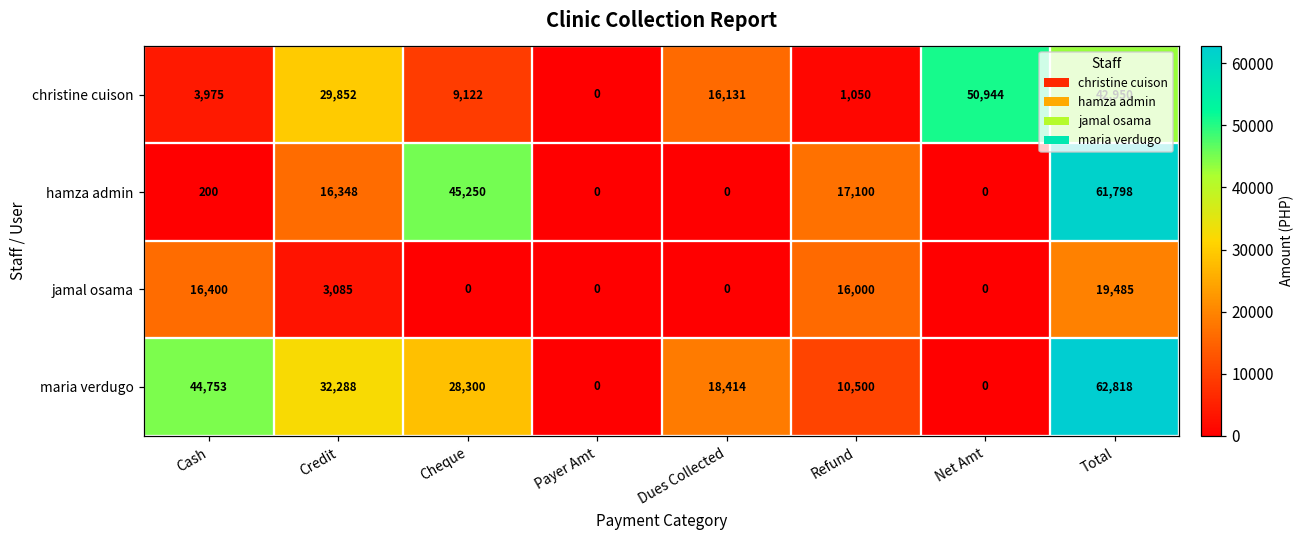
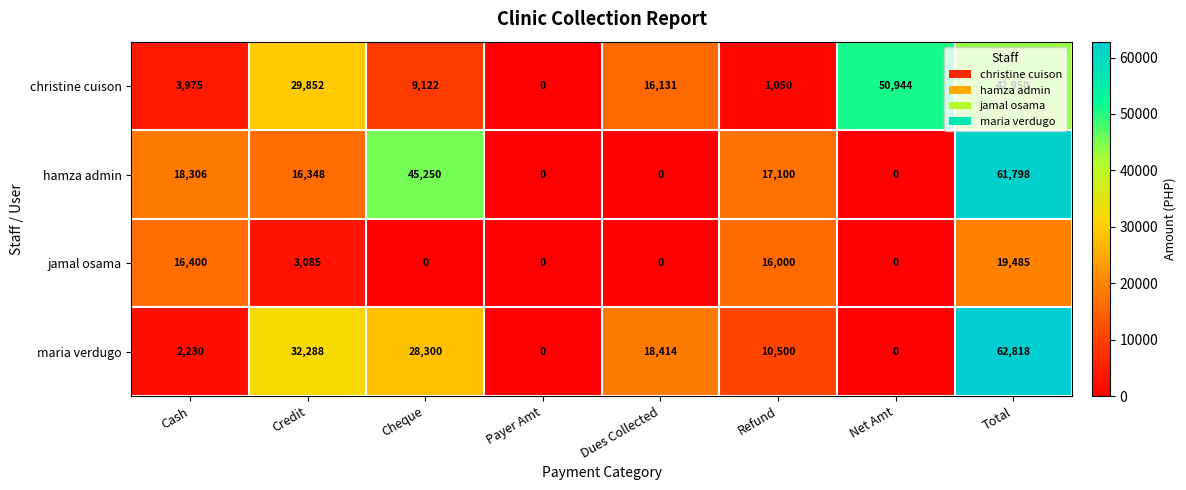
  {
    "christine cuison": {
      "Cash": "3,975",
      "Credit": "29,852",
      "Cheque": "9,122",
      "Payer Amt": "0",
      "Dues Collected": "16,131",
      "Refund": "1,050",
      "Net Amt": "50,944"
    },
    "hamza admin": {
-     "Cash": "200",
+     "Cash": "18,306",
      "Credit": "16,348",
      "Cheque": "45,250",
      "Payer Amt": "0",
      "Dues Collected": "0",
      "Refund": "17,100",
      "Net Amt": "0",
      "Total": "61,798"
    },
    "jamal osama": {
      "Cash": "16,400",
      "Credit": "3,085",
      "Cheque": "0",
      "Payer Amt": "0",
      "Dues Collected": "0",
      "Refund": "16,000",
      "Net Amt": "0",
      "Total": "19,485"
    },
    "maria verdugo": {
-     "Cash": "44,753",
+     "Cash": "2,230",
      "Credit": "32,288",
      "Cheque": "28,300",
      "Payer Amt": "0",
      "Dues Collected": "18,414",
      "Refund": "10,500",
      "Net Amt": "0",
      "Total": "62,818"
    }
  }
